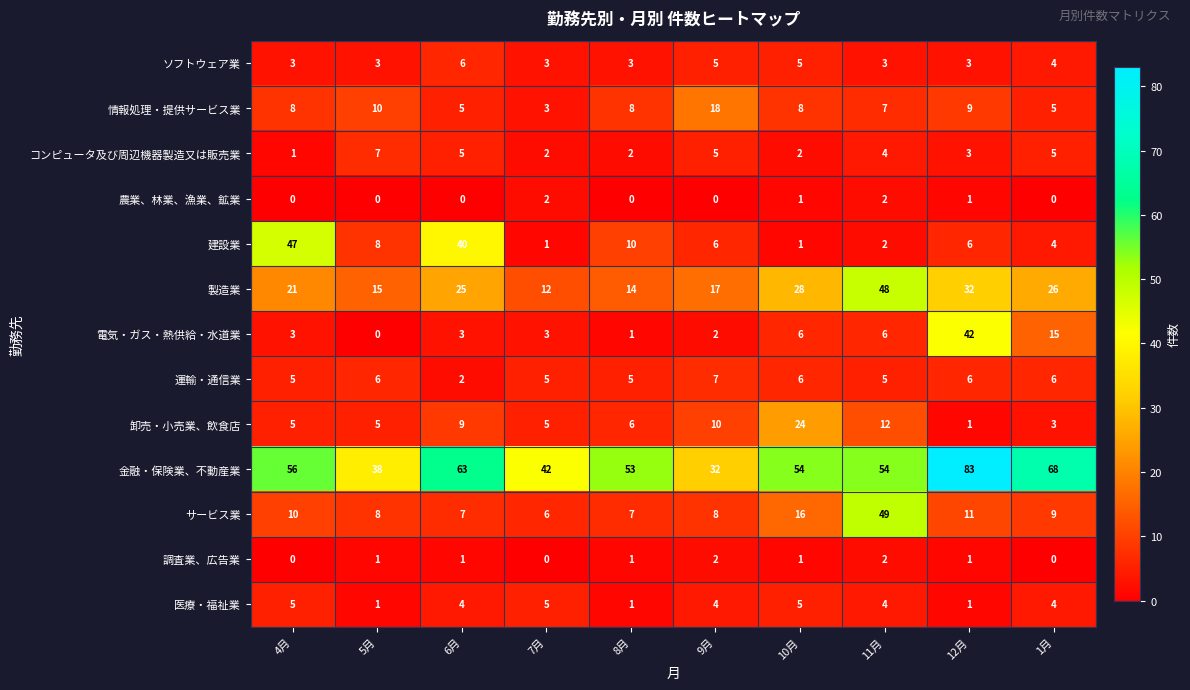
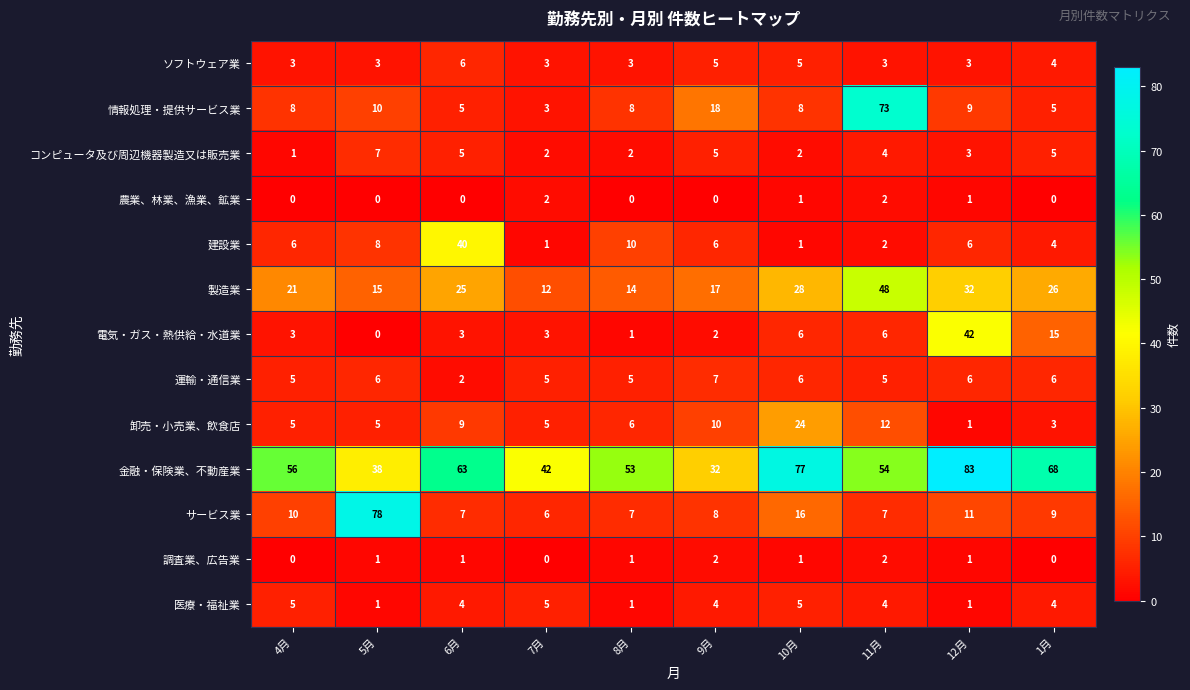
  {
    "ソフトウェア業": {
      "4月": 3,
      "5月": 3,
      "6月": 6,
      "7月": 3,
      "8月": 3,
      "9月": 5,
      "10月": 5,
      "11月": 3,
      "12月": 3,
      "1月": 4
    },
    "情報処理・提供サービス業": {
      "4月": 8,
      "5月": 10,
      "6月": 5,
      "7月": 3,
      "8月": 8,
      "9月": 18,
      "10月": 8,
-     "11月": 7,
+     "11月": 73,
      "12月": 9,
      "1月": 5
    },
    "コンピュータ及び周辺機器製造又は販売業": {
      "4月": 1,
      "5月": 7,
      "6月": 5,
      "7月": 2,
      "8月": 2,
      "9月": 5,
      "10月": 2,
      "11月": 4,
      "12月": 3,
      "1月": 5
    },
    "農業、林業、漁業、鉱業": {
      "4月": 0,
      "5月": 0,
      "6月": 0,
      "7月": 2,
      "8月": 0,
      "9月": 0,
      "10月": 1,
      "11月": 2,
      "12月": 1,
      "1月": 0
    },
    "建設業": {
-     "4月": 47,
+     "4月": 6,
      "5月": 8,
      "6月": 40,
      "7月": 1,
      "8月": 10,
      "9月": 6,
      "10月": 1,
      "11月": 2,
      "12月": 6,
      "1月": 4
    },
    "製造業": {
      "4月": 21,
      "5月": 15,
      "6月": 25,
      "7月": 12,
      "8月": 14,
      "9月": 17,
      "10月": 28,
      "11月": 48,
      "12月": 32,
      "1月": 26
    },
    "電気・ガス・熱供給・水道業": {
      "4月": 3,
      "5月": 0,
      "6月": 3,
      "7月": 3,
      "8月": 1,
      "9月": 2,
      "10月": 6,
      "11月": 6,
      "12月": 42,
      "1月": 15
    },
    "運輸・通信業": {
      "4月": 5,
      "5月": 6,
      "6月": 2,
      "7月": 5,
      "8月": 5,
      "9月": 7,
      "10月": 6,
      "11月": 5,
      "12月": 6,
      "1月": 6
    },
    "卸売・小売業、飲食店": {
      "4月": 5,
      "5月": 5,
      "6月": 9,
      "7月": 5,
      "8月": 6,
      "9月": 10,
      "10月": 24,
      "11月": 12,
      "12月": 1,
      "1月": 3
    },
    "金融・保険業、不動産業": {
      "4月": 56,
      "5月": 38,
      "6月": 63,
      "7月": 42,
      "8月": 53,
      "9月": 32,
-     "10月": 54,
+     "10月": 77,
      "11月": 54,
      "12月": 83,
      "1月": 68
    },
    "サービス業": {
      "4月": 10,
-     "5月": 8,
+     "5月": 78,
      "6月": 7,
      "7月": 6,
      "8月": 7,
      "9月": 8,
      "10月": 16,
-     "11月": 49,
+     "11月": 7,
      "12月": 11,
      "1月": 9
    },
    "調査業、広告業": {
      "4月": 0,
      "5月": 1,
      "6月": 1,
      "7月": 0,
      "8月": 1,
      "9月": 2,
      "10月": 1,
      "11月": 2,
      "12月": 1,
      "1月": 0
    },
    "医療・福祉業": {
      "4月": 5,
      "5月": 1,
      "6月": 4,
      "7月": 5,
      "8月": 1,
      "9月": 4,
      "10月": 5,
      "11月": 4,
      "12月": 1,
      "1月": 4
    }
  }
